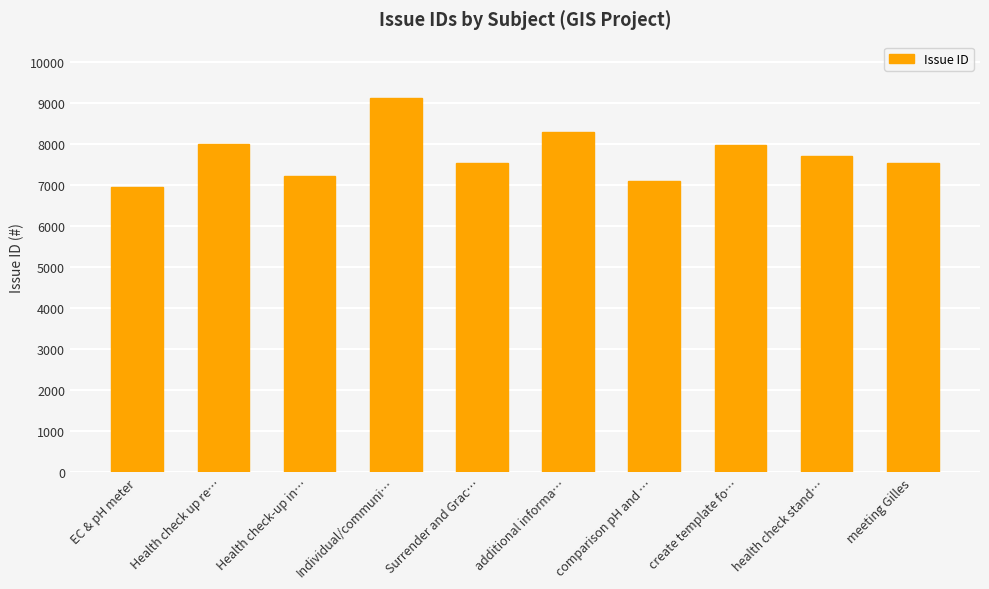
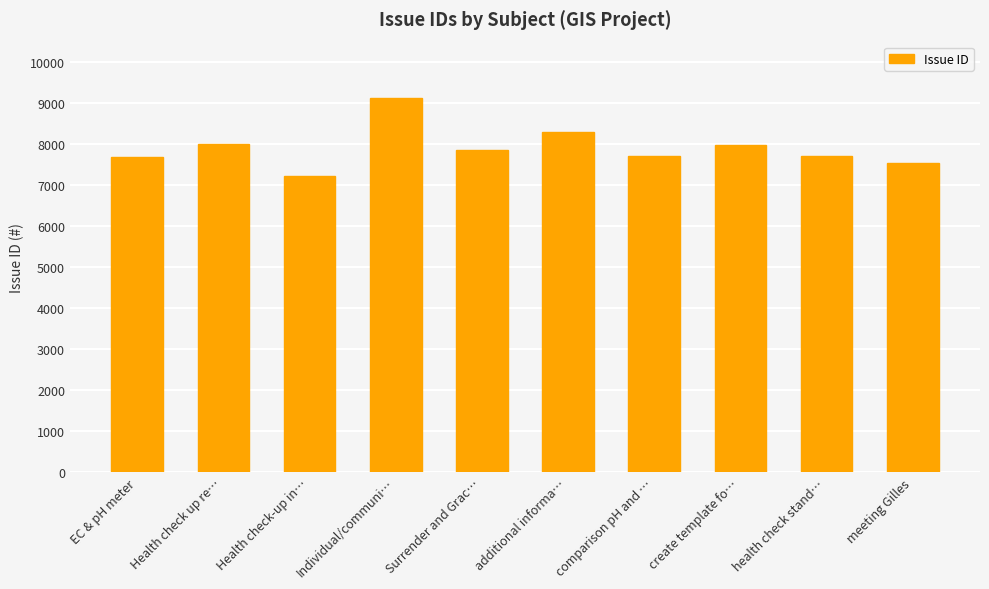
  {
-   "EC & pH meter": 7000,
+   "EC & pH meter": 7700,
    "Health check up re…": 8000,
    "Health check-up in…": 7200,
    "Individual/communi…": 9100,
-   "Surrender and Grac…": 7500,
+   "Surrender and Grac…": 7900,
    "additional informa…": 8300,
-   "comparison pH and …": 7100,
+   "comparison pH and …": 7700,
    "create template fo…": 8000,
    "health check stand…": 7700,
    "meeting Gilles": 7600
  }
